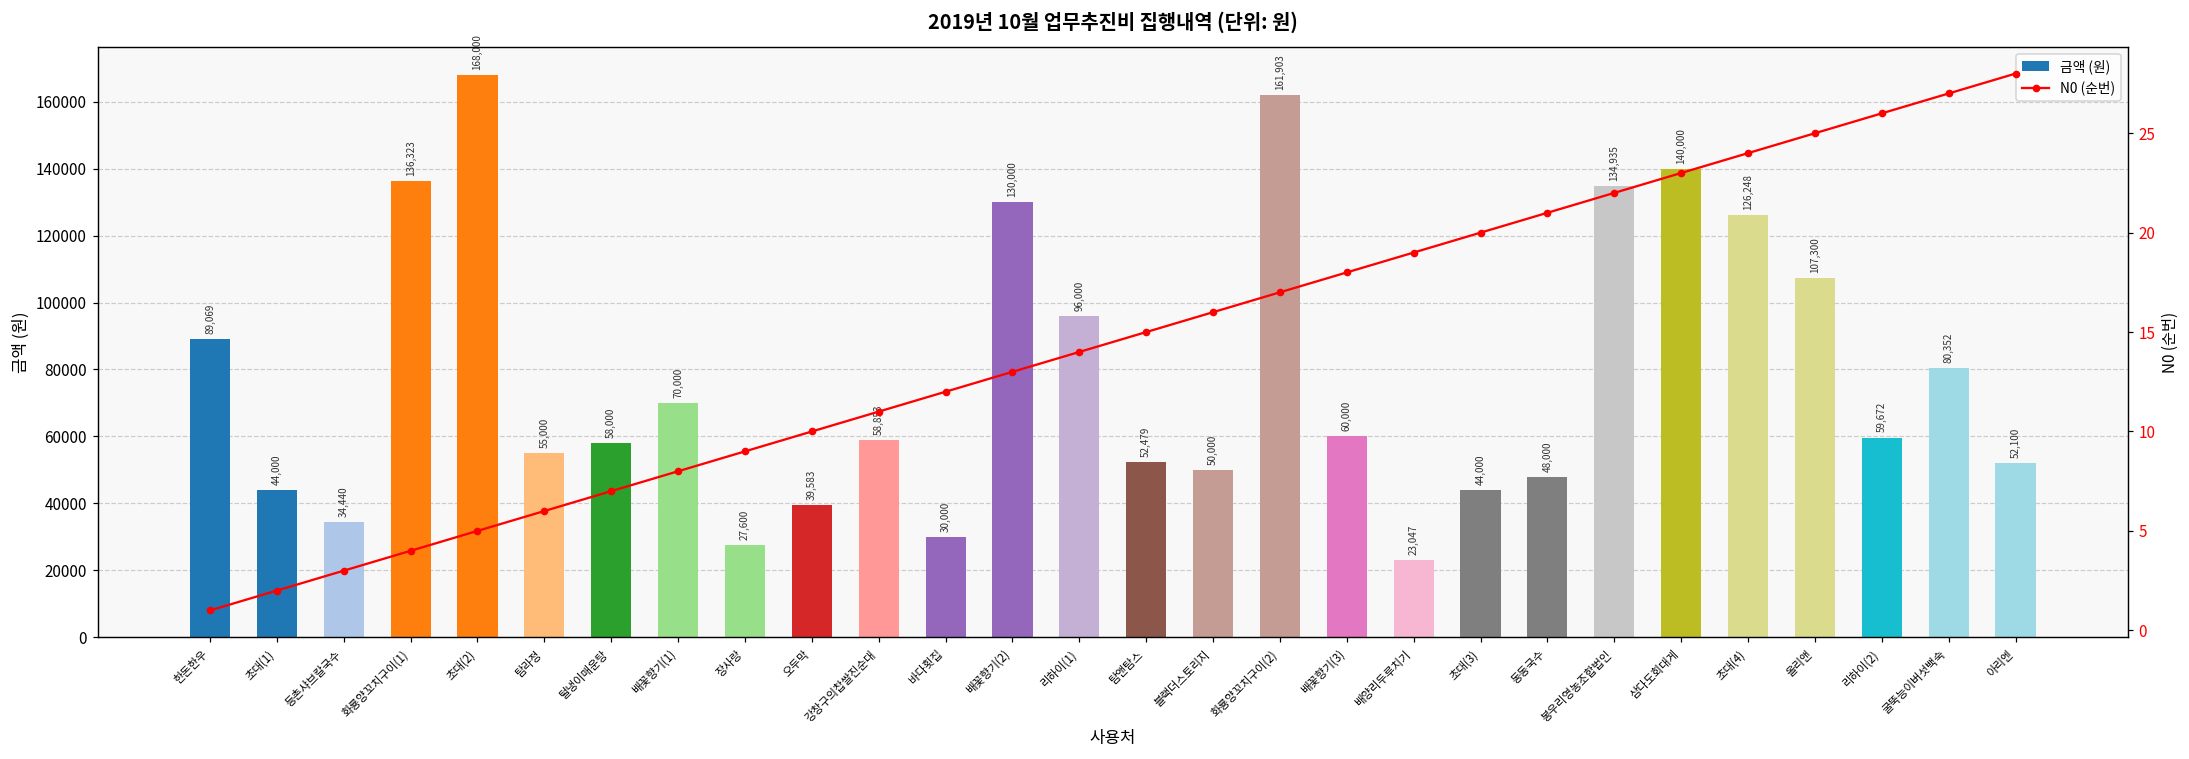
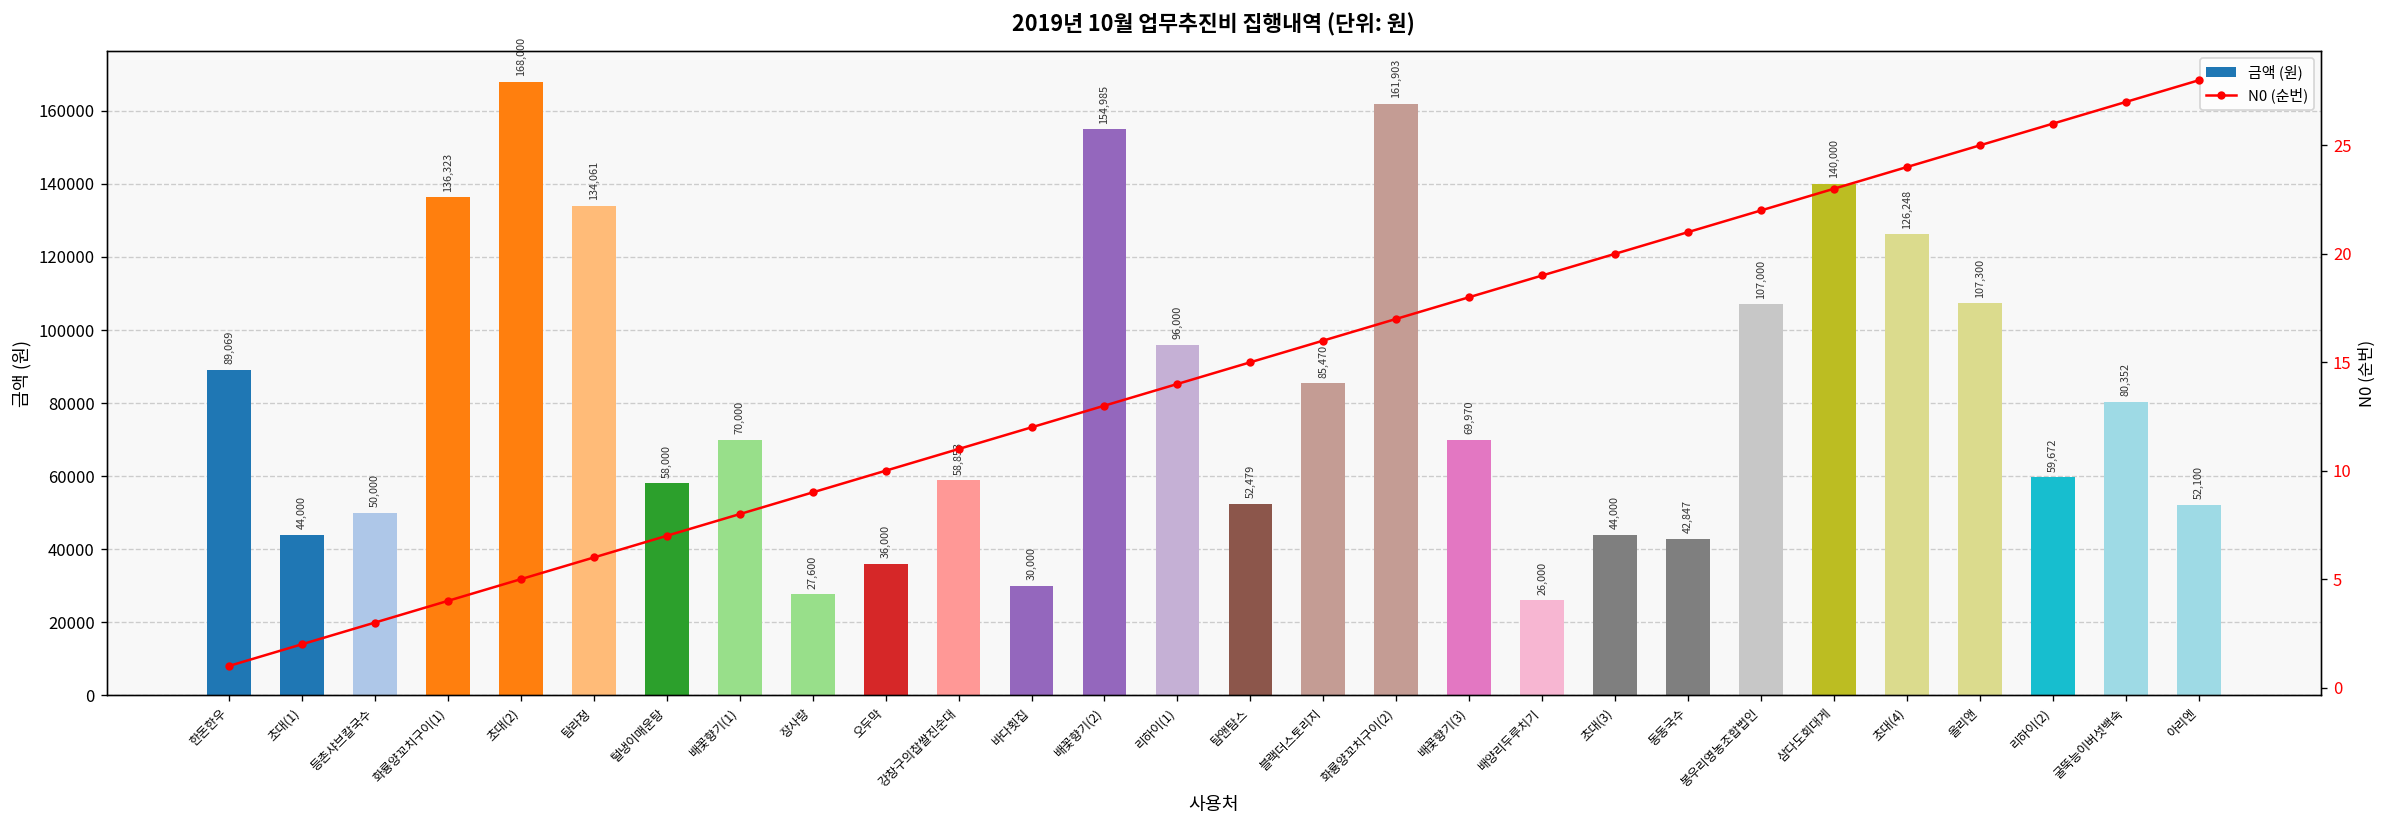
  {
    "금액 (원)": {
      "한돈한우": "89,069",
      "초대(1)": "44,000",
-     "등촌샤브칼국수": "34,440",
+     "등촌샤브칼국수": "50,000",
      "화룡양꼬치구이(1)": "136,323",
      "초대(2)": "168,000",
-     "탐라정": "55,000",
+     "탐라정": "134,061",
      "털냉이매운탕": "58,000",
      "배꽃향기(1)": "70,000",
      "장사랑": "27,600",
-     "오두막": "39,583",
+     "오두막": "36,000",
      "바다횟집": "30,000",
-     "배꽃향기(2)": "130,000",
+     "배꽃향기(2)": "154,985",
      "리하이(1)": "96,000",
      "탐앤탐스": "52,479",
-     "블랙더스토리지": "50,000",
+     "블랙더스토리지": "85,470",
      "화룡양꼬치구이(2)": "161,903",
-     "배꽃향기(3)": "60,000",
-     "배양리두루치기": "23,047",
+     "배꽃향기(3)": "69,970",
+     "배양리두루치기": "26,000",
      "초대(3)": "44,000",
-     "동동국수": "48,000",
-     "봉우리영농조합법인": "134,935",
+     "동동국수": "42,847",
+     "봉우리영농조합법인": "107,000",
      "삼다도회대게": "140,000",
      "초대(4)": "126,248",
      "올리앤": "107,300",
      "리하이(2)": "59,672",
      "굴뚝능이버섯백숙": "80,352",
      "아리엔": "52,100"
    }
  }
